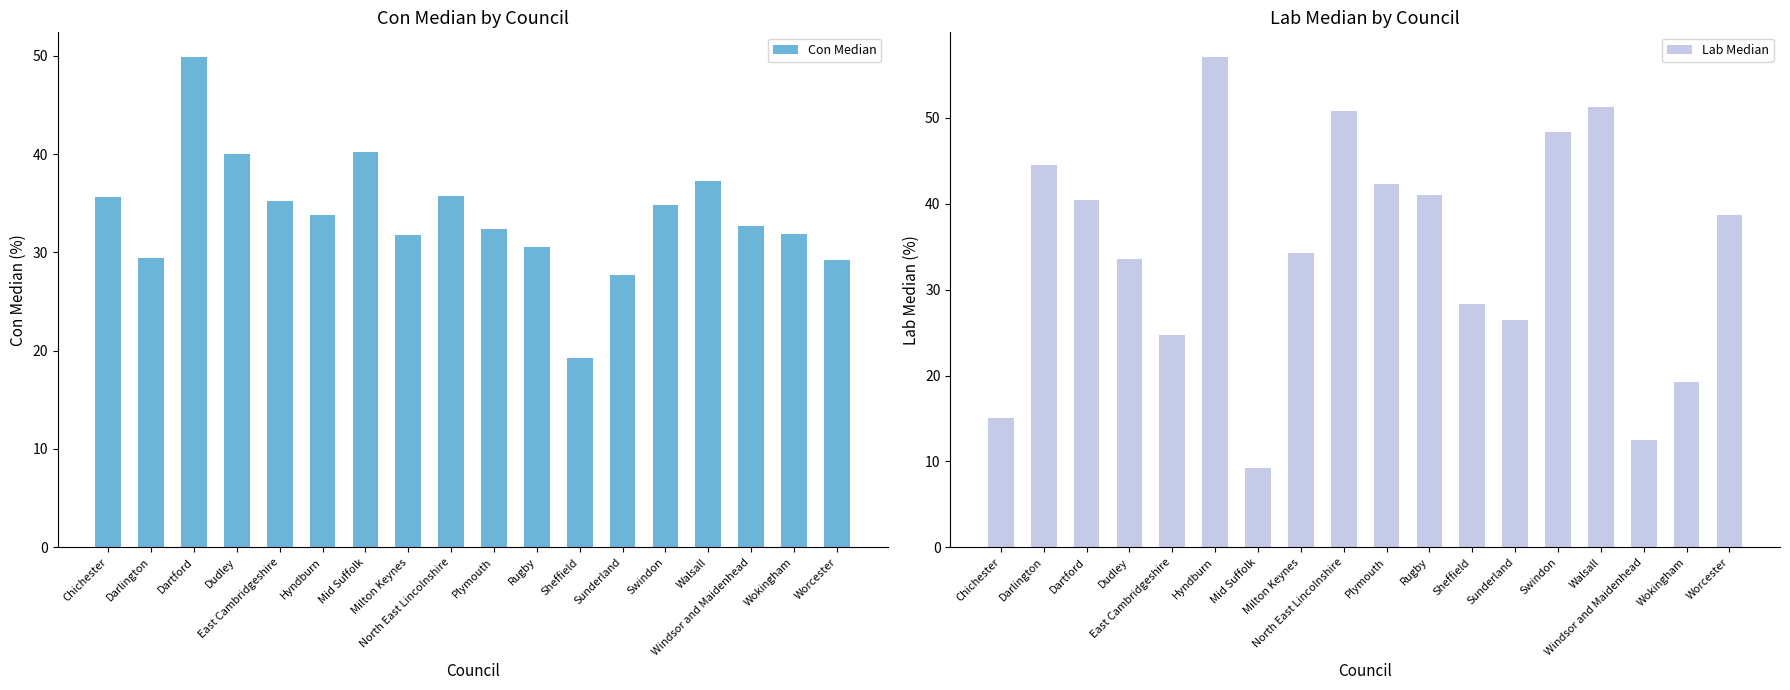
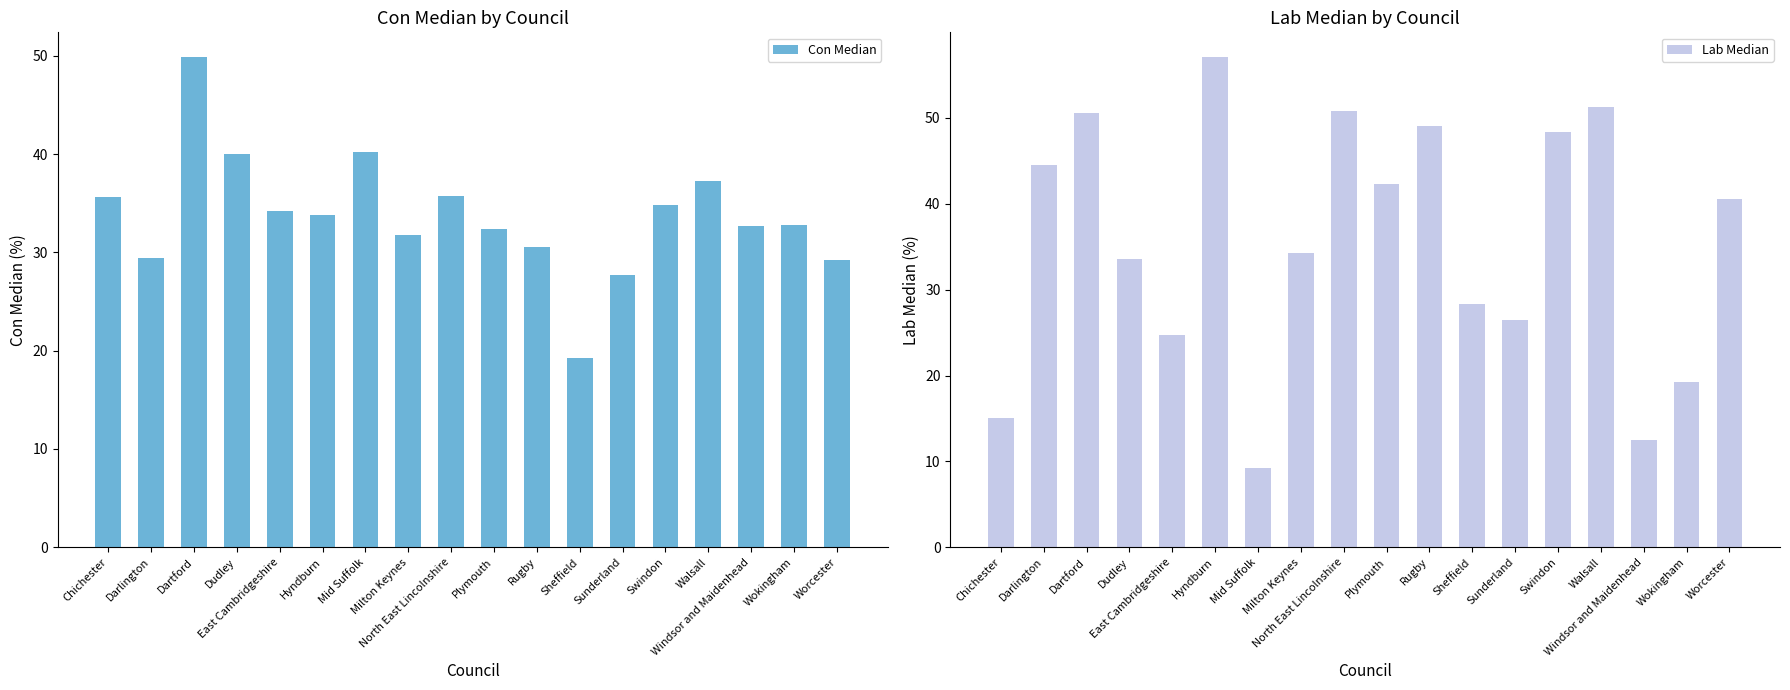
  {
    "Con Median by Council": {
      "Chichester": 36,
      "Darlington": 29,
      "Dartford": 50,
      "Dudley": 40,
-     "East Cambridgeshire": 35,
+     "East Cambridgeshire": 34,
      "Hyndburn": 34,
      "Mid Suffolk": 40,
      "Milton Keynes": 32,
      "North East Lincolnshire": 36,
      "Plymouth": 32,
      "Rugby": 31,
      "Sheffield": 19,
      "Sunderland": 28,
      "Swindon": 35,
      "Walsall": 37,
      "Windsor and Maidenhead": 33,
-     "Wokingham": 32,
+     "Wokingham": 33,
      "Worcester": 29
    },
    "Lab Median by Council": {
      "Chichester": 15,
      "Darlington": 45,
-     "Dartford": 40,
+     "Dartford": 51,
      "Dudley": 34,
      "East Cambridgeshire": 25,
      "Hyndburn": 57,
      "Mid Suffolk": 9,
      "Milton Keynes": 34,
      "North East Lincolnshire": 51,
      "Plymouth": 42,
-     "Rugby": 41,
+     "Rugby": 49,
      "Sheffield": 28,
      "Sunderland": 26,
      "Swindon": 48,
      "Walsall": 51,
      "Windsor and Maidenhead": 12,
      "Wokingham": 19,
-     "Worcester": 39
+     "Worcester": 41
    }
  }
